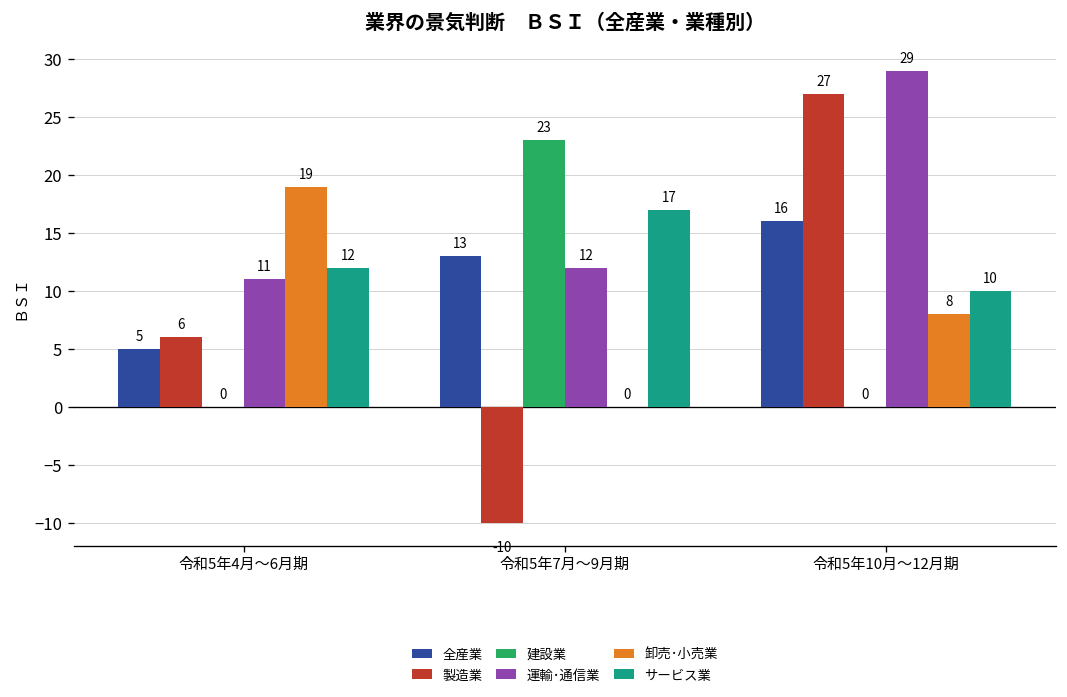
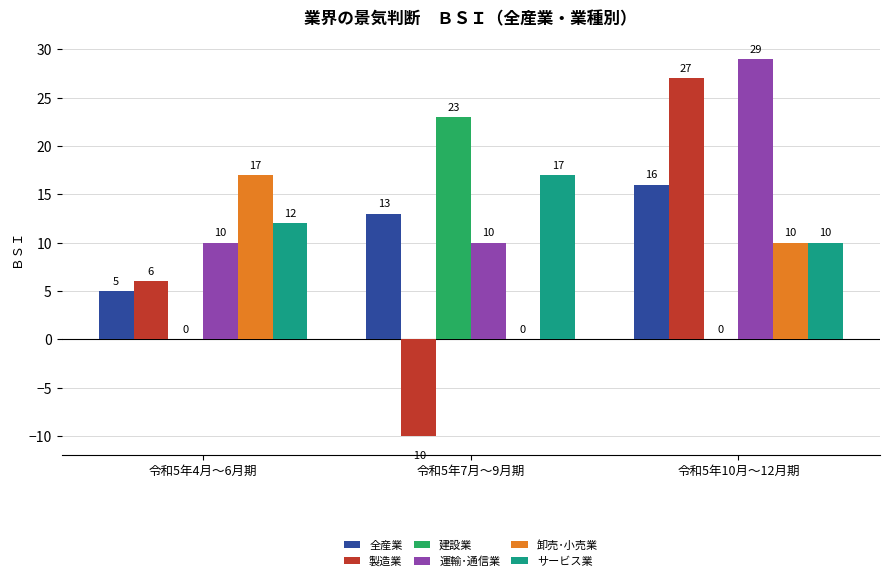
  {
    "全産業": {
      "令和5年4月～6月期": 5,
      "令和5年7月～9月期": 13,
      "令和5年10月～12月期": 16
    },
    "製造業": {
      "令和5年4月～6月期": 6,
      "令和5年7月～9月期": -10,
      "令和5年10月～12月期": 27
    },
    "運輸･通信業": {
-     "令和5年4月～6月期": 11,
-     "令和5年7月～9月期": 12,
+     "令和5年4月～6月期": 10,
+     "令和5年7月～9月期": 10,
      "令和5年10月～12月期": 29
    },
    "卸売･小売業": {
-     "令和5年4月～6月期": 19,
+     "令和5年4月～6月期": 17,
      "令和5年7月～9月期": 0,
-     "令和5年10月～12月期": 8
+     "令和5年10月～12月期": 10
    }
  }
